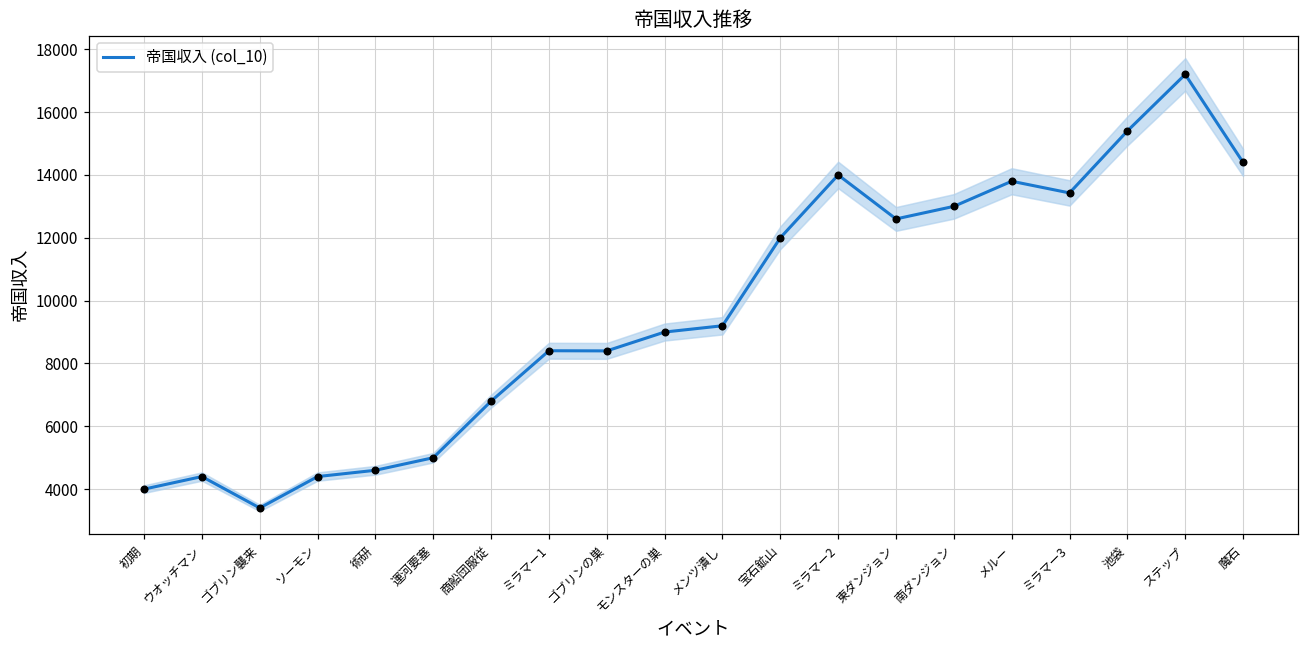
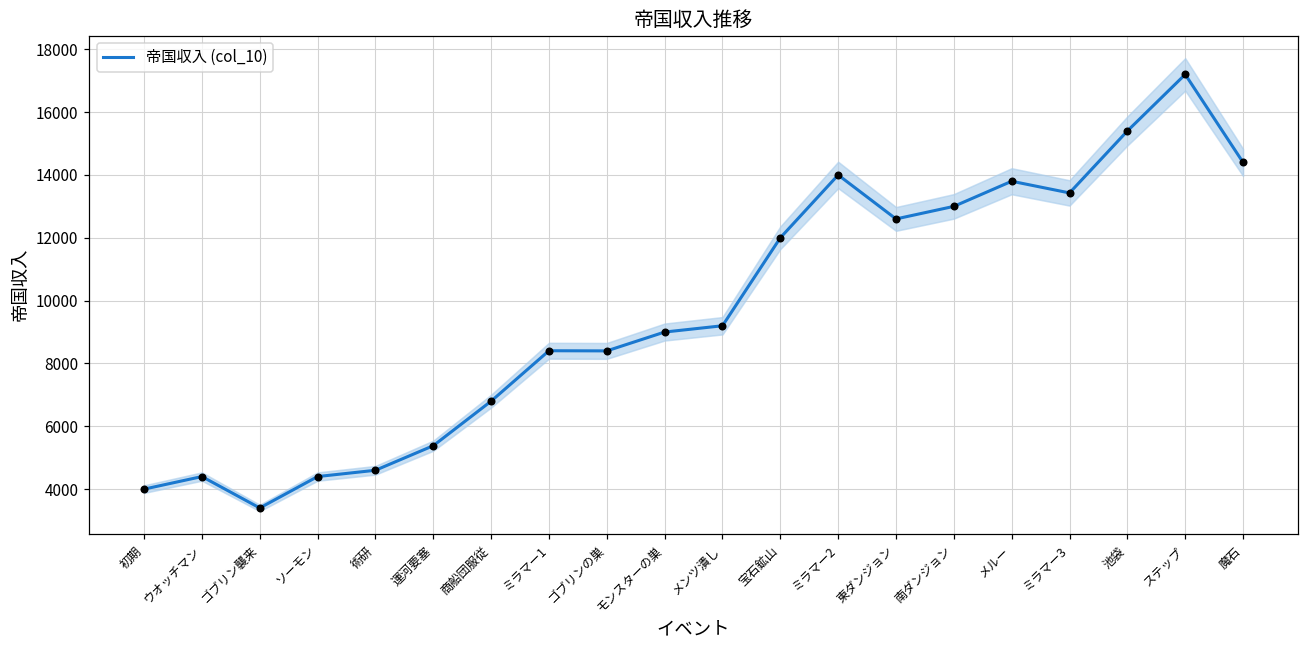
  {
    "帝国収入 (col_10)": {
      "初期": 4000,
      "ウオッチマン": 4400,
      "ゴブリン襲来": 3400,
      "ソーモン": 4400,
      "術研": 4600,
-     "運河要塞": 5000,
+     "運河要塞": 5400,
      "商船団服従": 6800,
      "ミラマー1": 8400,
      "ゴブリンの巣": 8400,
      "モンスターの巣": 9000,
      "メンツ潰し": 9200,
      "宝石鉱山": 12000,
      "ミラマー2": 14000,
      "東ダンジョン": 12600,
      "南ダンジョン": 13000,
      "メルー": 13800,
      "ミラマー3": 13400,
      "池袋": 15400,
      "ステップ": 17200,
      "魔石": 14400
    }
  }
